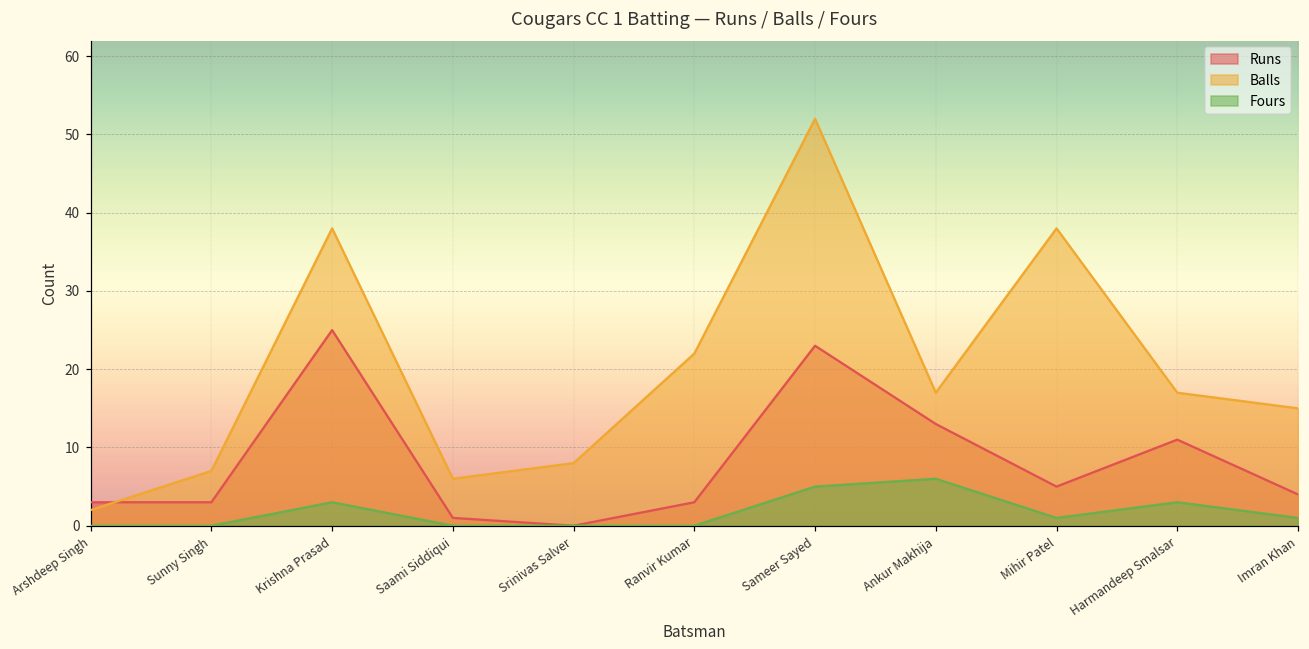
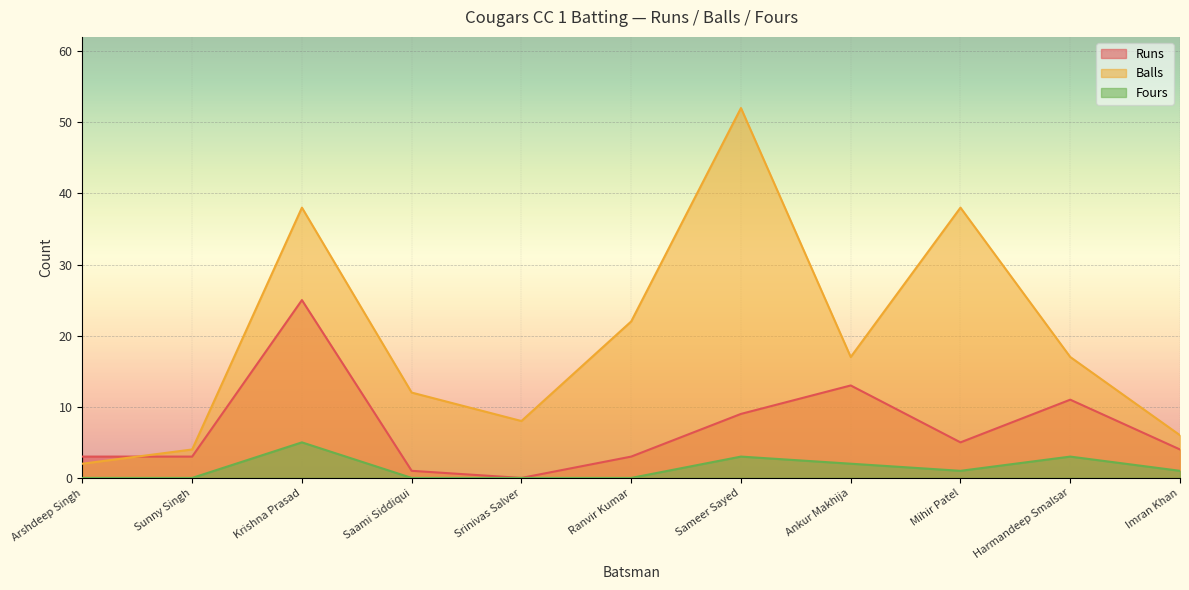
  {
    "Runs": {
      "Arshdeep Singh": 3,
      "Sunny Singh": 3,
      "Krishna Prasad": 25,
      "Saami Siddiqui": 1,
      "Ranvir Kumar": 3,
-     "Sameer Sayed": 23,
+     "Sameer Sayed": 9,
      "Ankur Makhija": 13,
      "Mihir Patel": 5,
      "Harmandeep Smalsar": 11,
      "Imran Khan": 4
    },
    "Balls": {
      "Arshdeep Singh": 2,
-     "Sunny Singh": 7,
+     "Sunny Singh": 4,
      "Krishna Prasad": 38,
-     "Saami Siddiqui": 6,
+     "Saami Siddiqui": 12,
      "Srinivas Salver": 8,
      "Ranvir Kumar": 22,
      "Sameer Sayed": 52,
      "Ankur Makhija": 17,
      "Mihir Patel": 38,
      "Harmandeep Smalsar": 17,
-     "Imran Khan": 15
+     "Imran Khan": 6
    },
    "Fours": {
      "Arshdeep Singh": 0,
      "Sunny Singh": 0,
-     "Krishna Prasad": 3,
+     "Krishna Prasad": 5,
      "Saami Siddiqui": 0,
      "Ranvir Kumar": 0,
-     "Sameer Sayed": 5,
-     "Ankur Makhija": 6,
+     "Sameer Sayed": 3,
+     "Ankur Makhija": 2,
      "Mihir Patel": 1,
      "Harmandeep Smalsar": 3,
      "Imran Khan": 1
    }
  }
